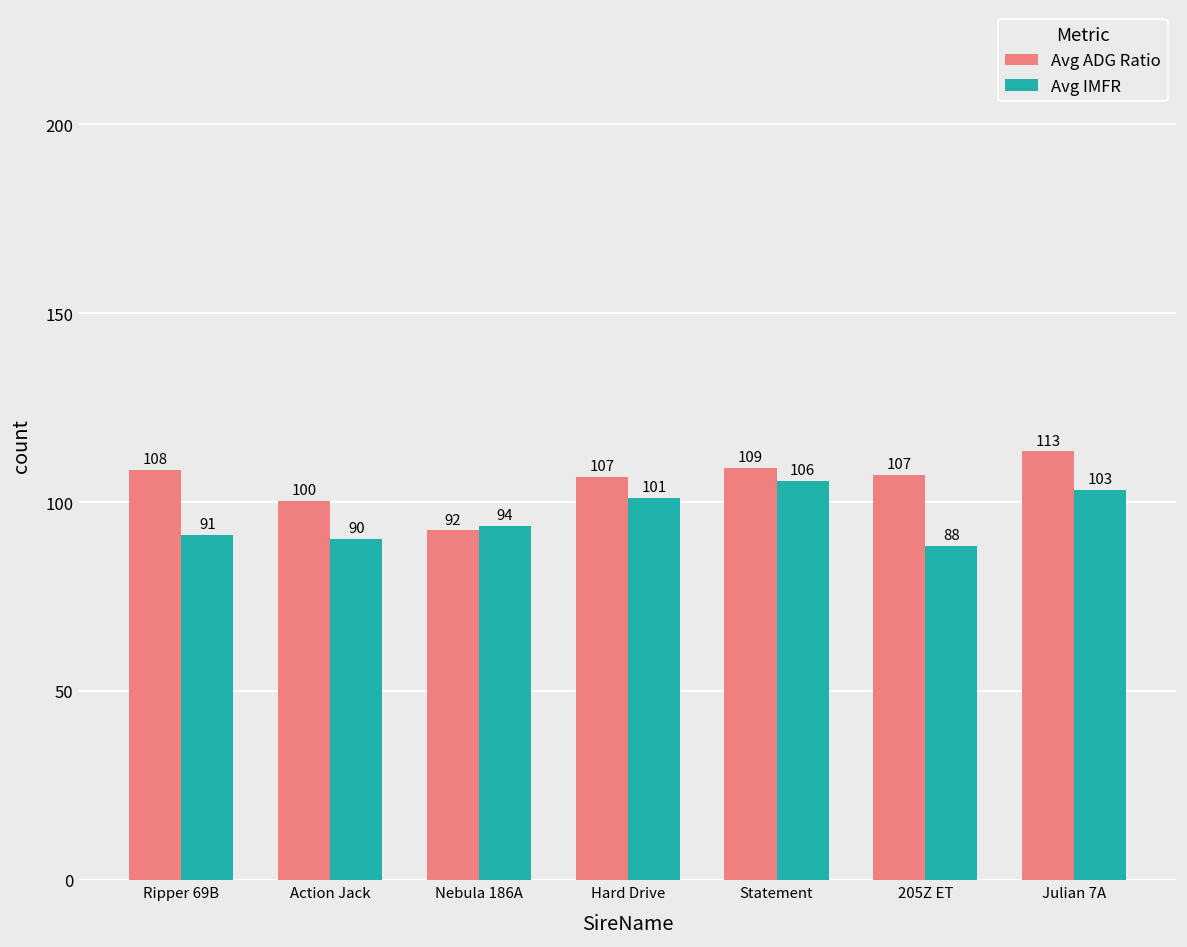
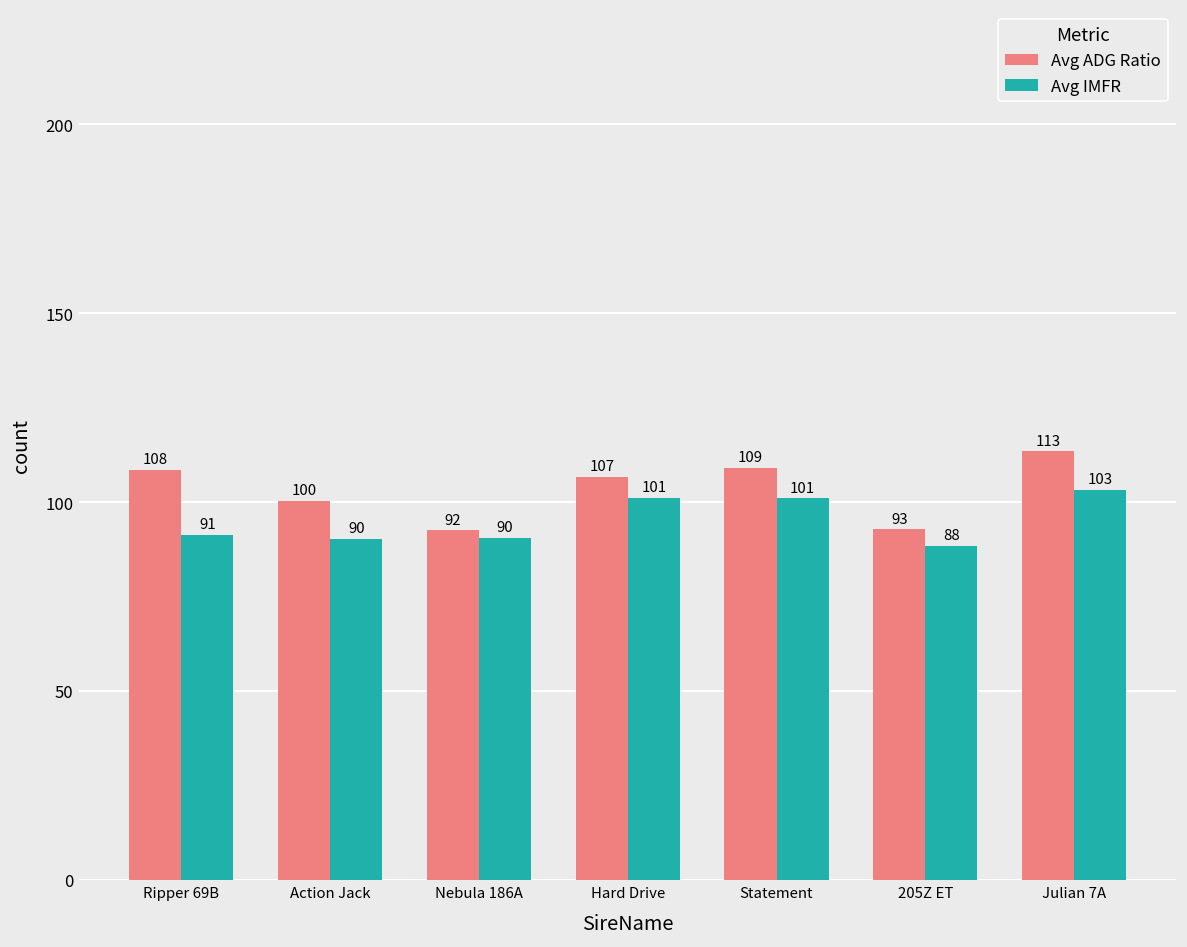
  {
    "Avg ADG Ratio": {
      "Ripper 69B": 108,
      "Action Jack": 100,
      "Nebula 186A": 92,
      "Hard Drive": 107,
      "Statement": 109,
-     "205Z ET": 107,
+     "205Z ET": 93,
      "Julian 7A": 113
    },
    "Avg IMFR": {
      "Ripper 69B": 91,
      "Action Jack": 90,
-     "Nebula 186A": 94,
+     "Nebula 186A": 90,
      "Hard Drive": 101,
-     "Statement": 106,
+     "Statement": 101,
      "205Z ET": 88,
      "Julian 7A": 103
    }
  }
